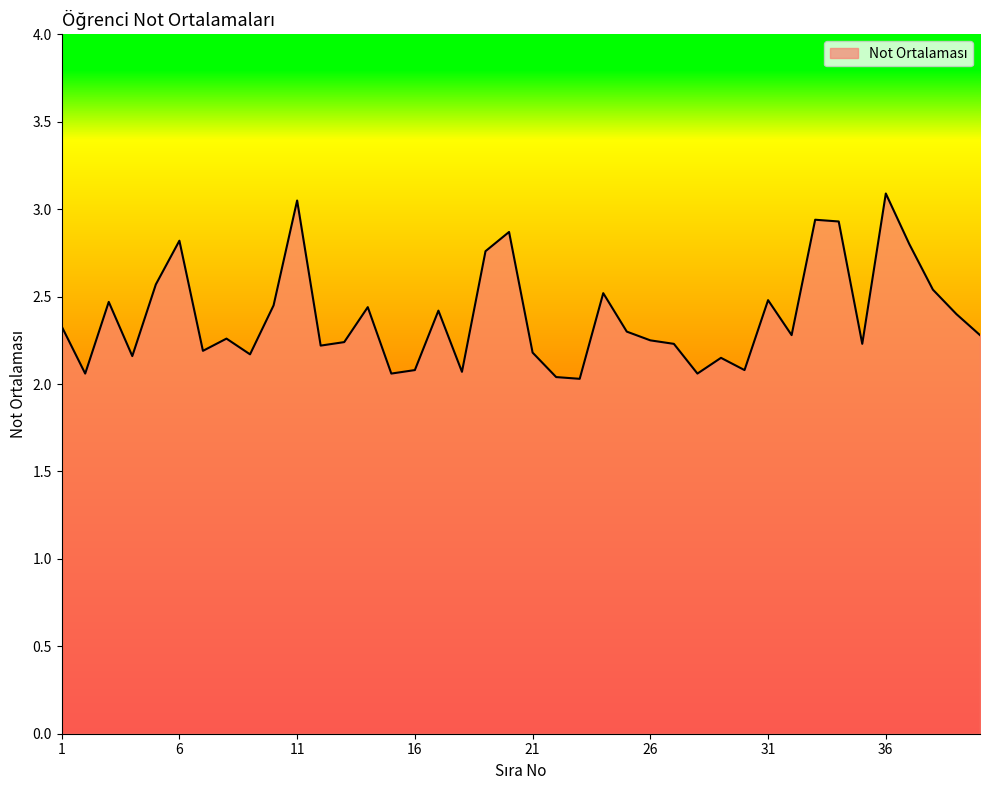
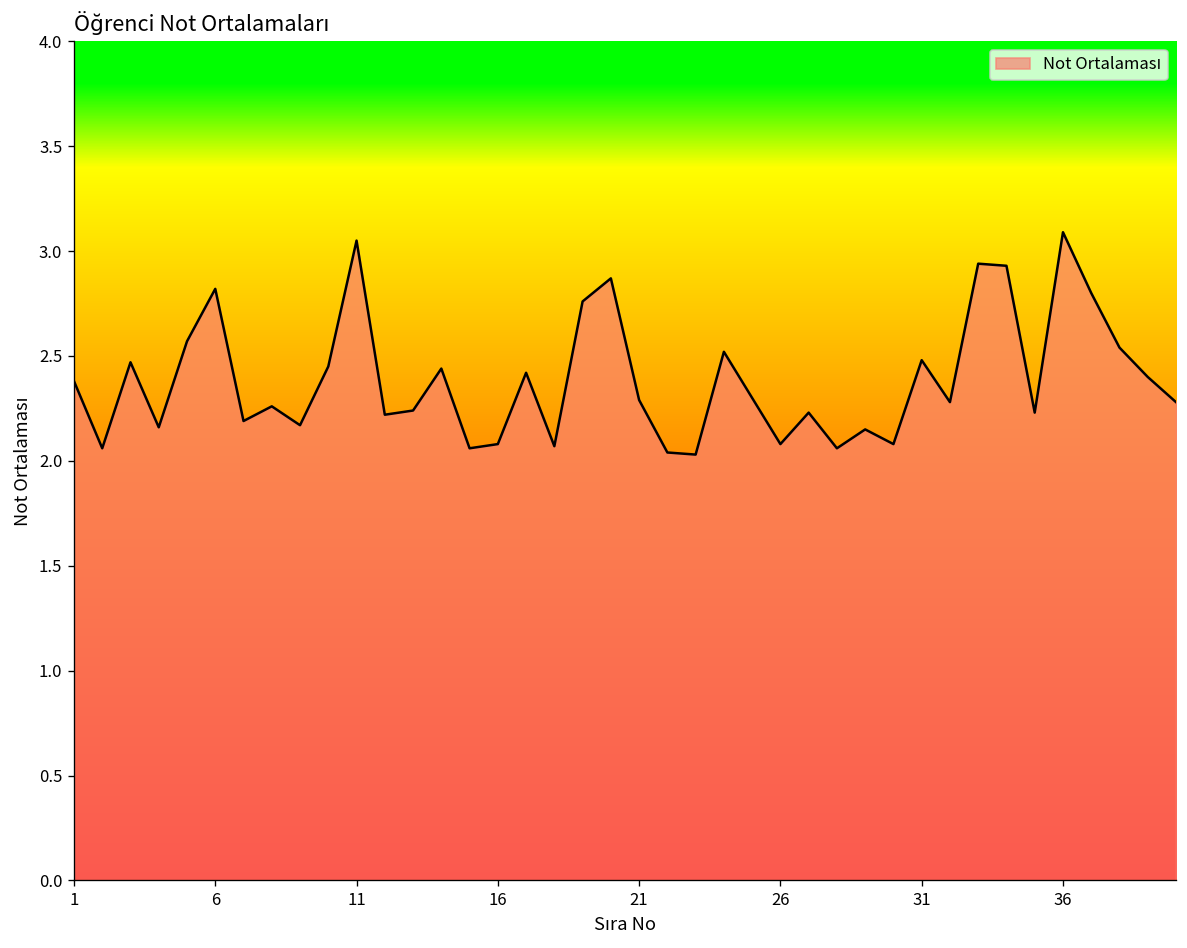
  {
-   "1": 2.33,
+   "1": 2.38,
    "6": 2.82,
    "11": 3.05,
    "16": 2.08,
-   "21": 2.18,
-   "26": 2.25,
+   "21": 2.29,
+   "26": 2.08,
    "31": 2.48,
    "36": 3.09
  }
